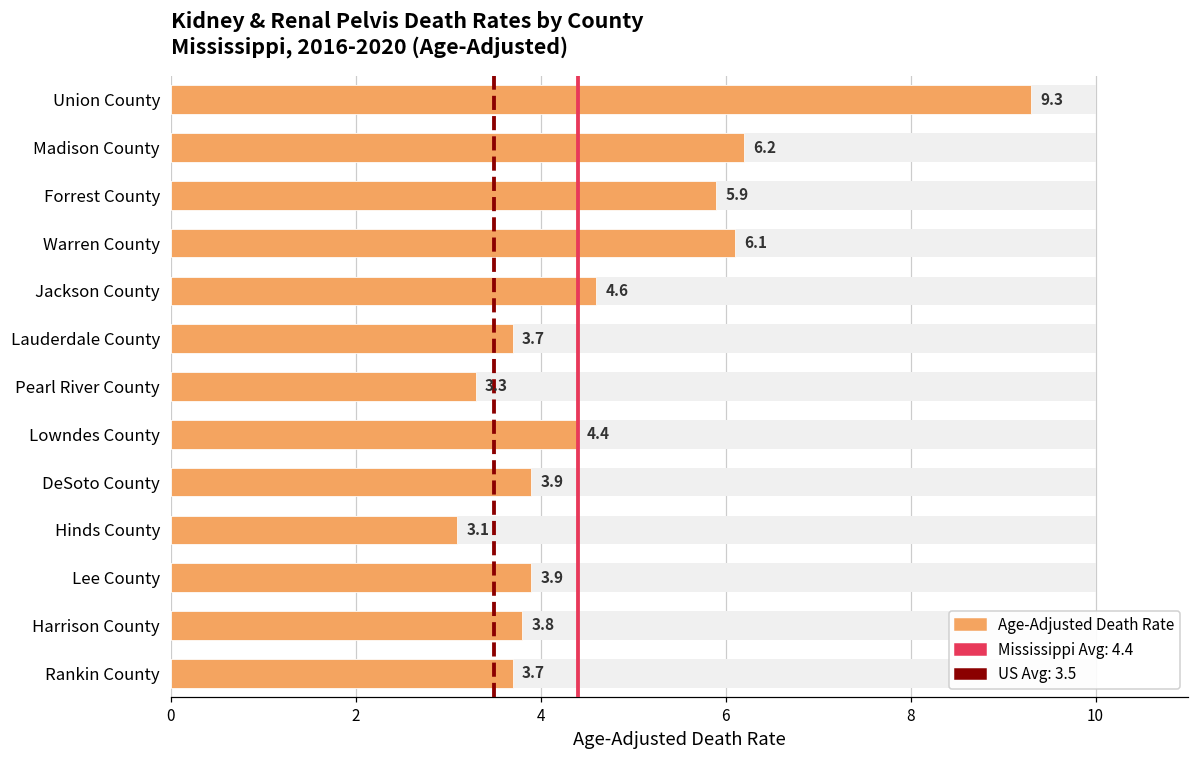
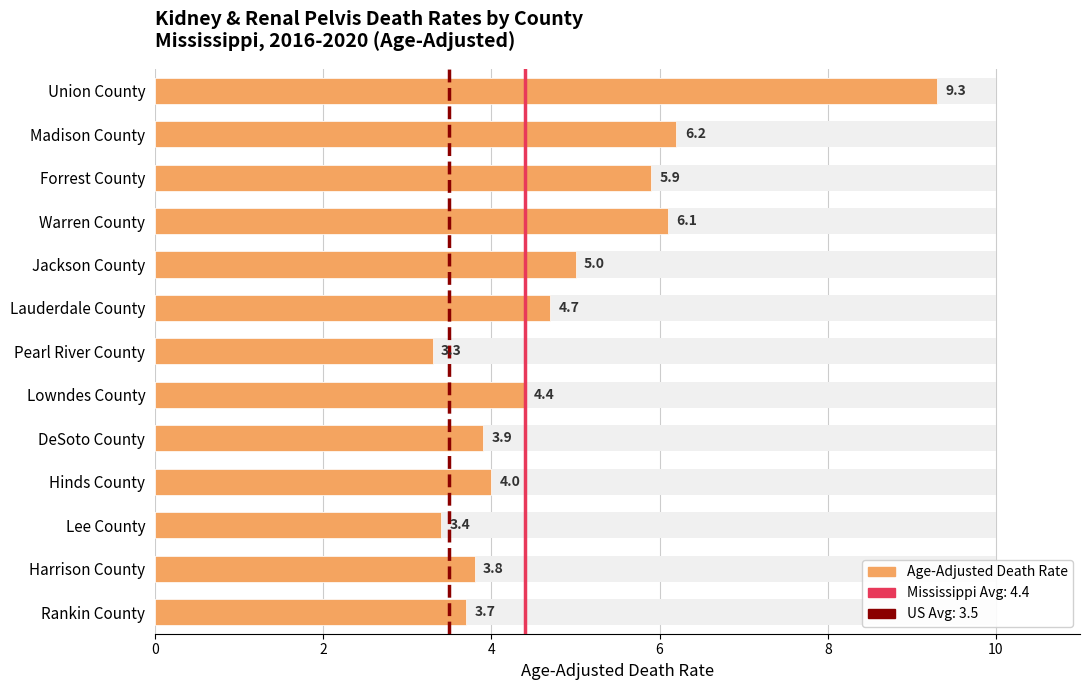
  {
    "Age-Adjusted Death Rate": {
-     "Jackson County": 4.6,
-     "Lauderdale County": 3.7,
-     "Hinds County": 3.1,
-     "Lee County": 3.9
+     "Jackson County": 5.0,
+     "Lauderdale County": 4.7,
+     "Hinds County": 4.0,
+     "Lee County": 3.4
    }
  }
